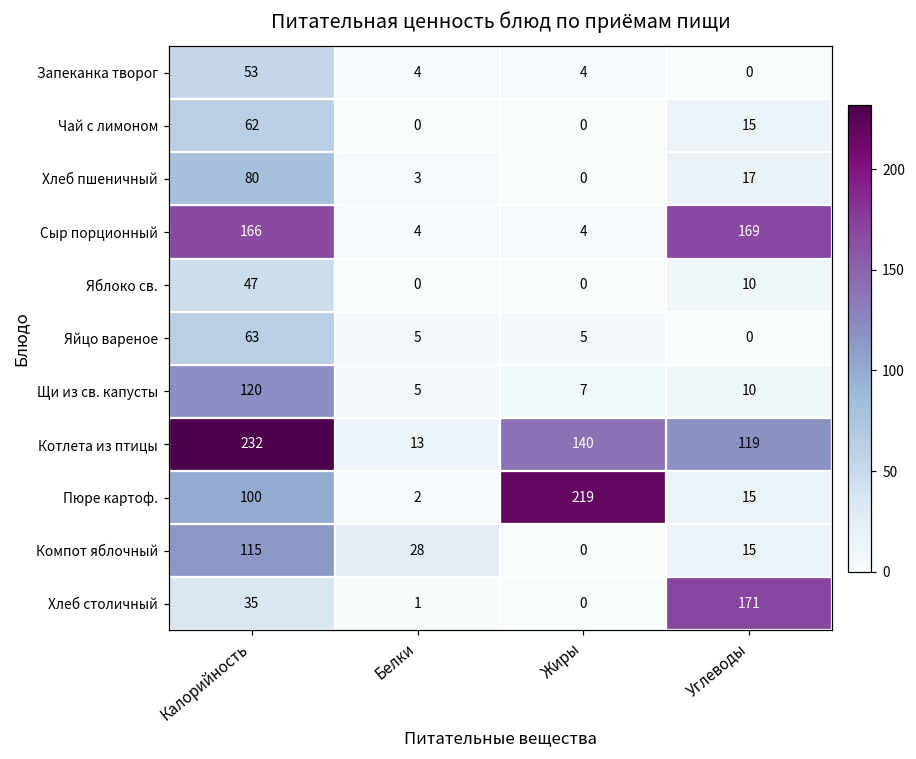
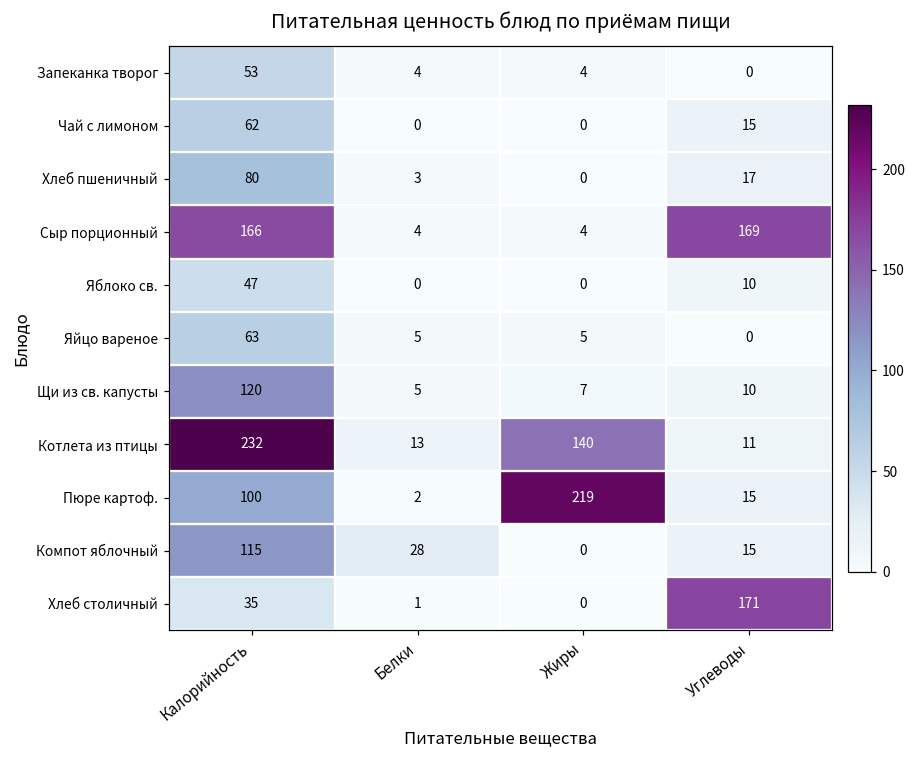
  {
    "Запеканка творог": {
      "Калорийность": 53,
      "Белки": 4,
      "Жиры": 4,
      "Углеводы": 0
    },
    "Чай с лимоном": {
      "Калорийность": 62,
      "Белки": 0,
      "Жиры": 0,
      "Углеводы": 15
    },
    "Хлеб пшеничный": {
      "Калорийность": 80,
      "Белки": 3,
      "Жиры": 0,
      "Углеводы": 17
    },
    "Сыр порционный": {
      "Калорийность": 166,
      "Белки": 4,
      "Жиры": 4,
      "Углеводы": 169
    },
    "Яблоко св.": {
      "Калорийность": 47,
      "Белки": 0,
      "Жиры": 0,
      "Углеводы": 10
    },
    "Яйцо вареное": {
      "Калорийность": 63,
      "Белки": 5,
      "Жиры": 5,
      "Углеводы": 0
    },
    "Щи из св. капусты": {
      "Калорийность": 120,
      "Белки": 5,
      "Жиры": 7,
      "Углеводы": 10
    },
    "Котлета из птицы": {
      "Калорийность": 232,
      "Белки": 13,
      "Жиры": 140,
-     "Углеводы": 119
+     "Углеводы": 11
    },
    "Пюре картоф.": {
      "Калорийность": 100,
      "Белки": 2,
      "Жиры": 219,
      "Углеводы": 15
    },
    "Компот яблочный": {
      "Калорийность": 115,
      "Белки": 28,
      "Жиры": 0,
      "Углеводы": 15
    },
    "Хлеб столичный": {
      "Калорийность": 35,
      "Белки": 1,
      "Жиры": 0,
      "Углеводы": 171
    }
  }
